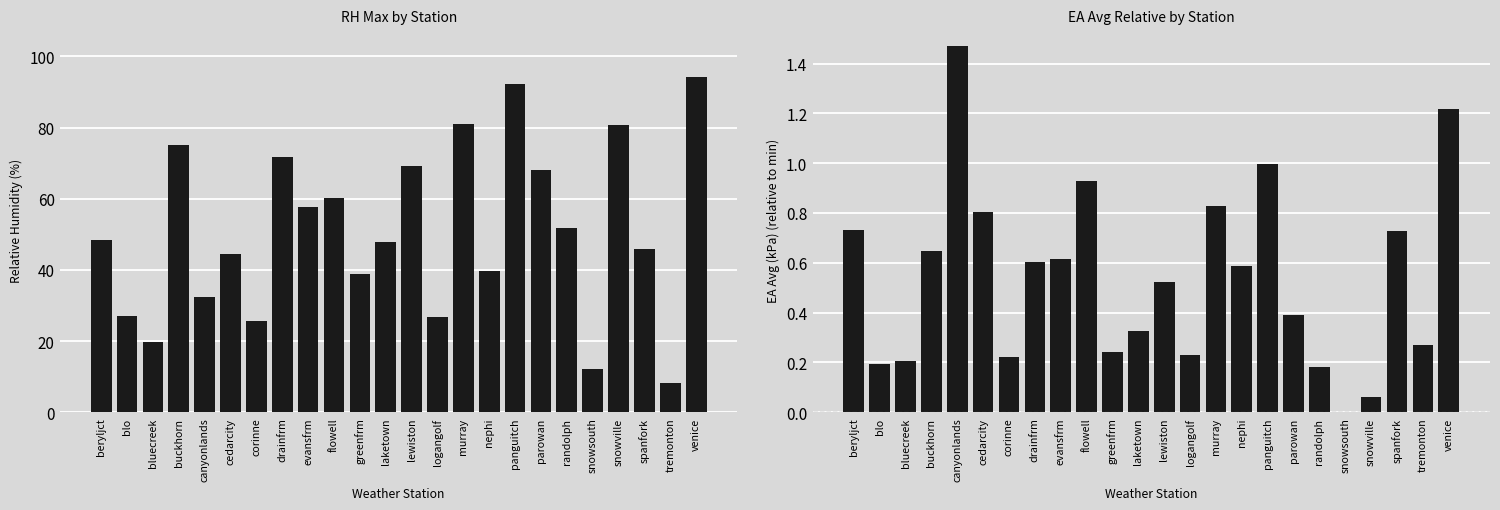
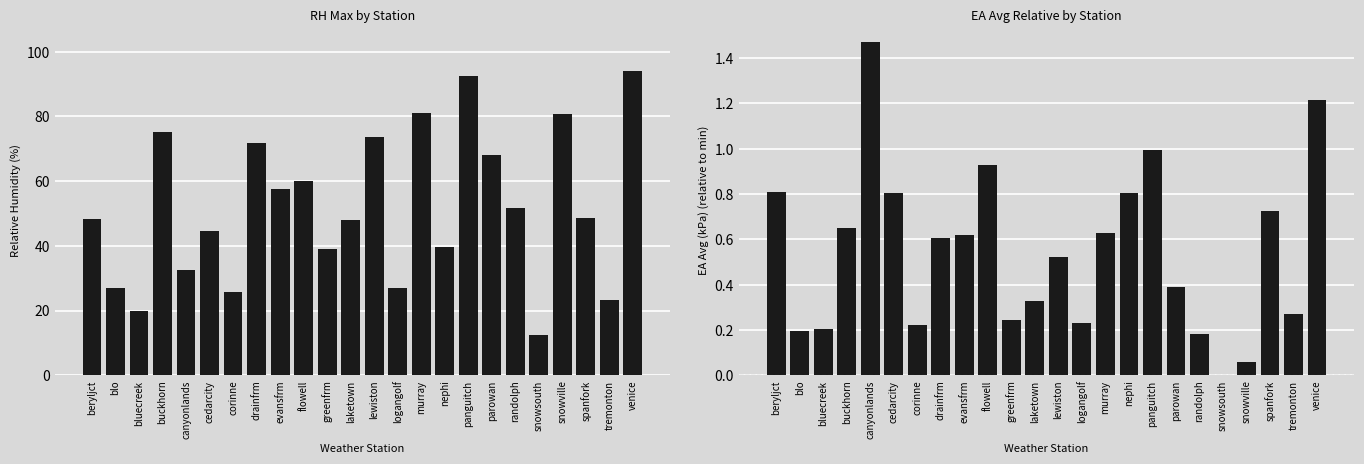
  {
    "RH Max by Station": {
      "beryljct": 48,
      "blo": 27,
      "bluecreek": 20,
      "buckhorn": 75,
      "canyonlands": 33,
      "cedarcity": 45,
      "corinne": 26,
      "drainfrm": 72,
      "evansfrm": 58,
      "flowell": 60,
      "greenfrm": 39,
      "laketown": 48,
-     "lewiston": 69,
+     "lewiston": 74,
      "logangolf": 27,
      "murray": 81,
      "nephi": 40,
      "panguitch": 92,
      "parowan": 68,
      "randolph": 52,
      "snowsouth": 12,
      "snowville": 81,
-     "spanfork": 46,
-     "tremonton": 8,
+     "spanfork": 49,
+     "tremonton": 23,
      "venice": 94
    },
    "EA Avg Relative by Station": {
-     "beryljct": 0.73,
+     "beryljct": 0.81,
      "blo": 0.19,
      "bluecreek": 0.21,
      "buckhorn": 0.65,
      "canyonlands": 1.47,
      "cedarcity": 0.81,
      "corinne": 0.22,
      "drainfrm": 0.61,
      "evansfrm": 0.62,
      "flowell": 0.93,
      "greenfrm": 0.24,
      "laketown": 0.33,
      "lewiston": 0.52,
      "logangolf": 0.23,
-     "murray": 0.83,
-     "nephi": 0.59,
+     "murray": 0.63,
+     "nephi": 0.80,
      "panguitch": 0.99,
      "parowan": 0.39,
      "randolph": 0.18,
      "snowsouth": 0.00,
      "snowville": 0.06,
      "spanfork": 0.73,
      "tremonton": 0.27,
      "venice": 1.22
    }
  }
